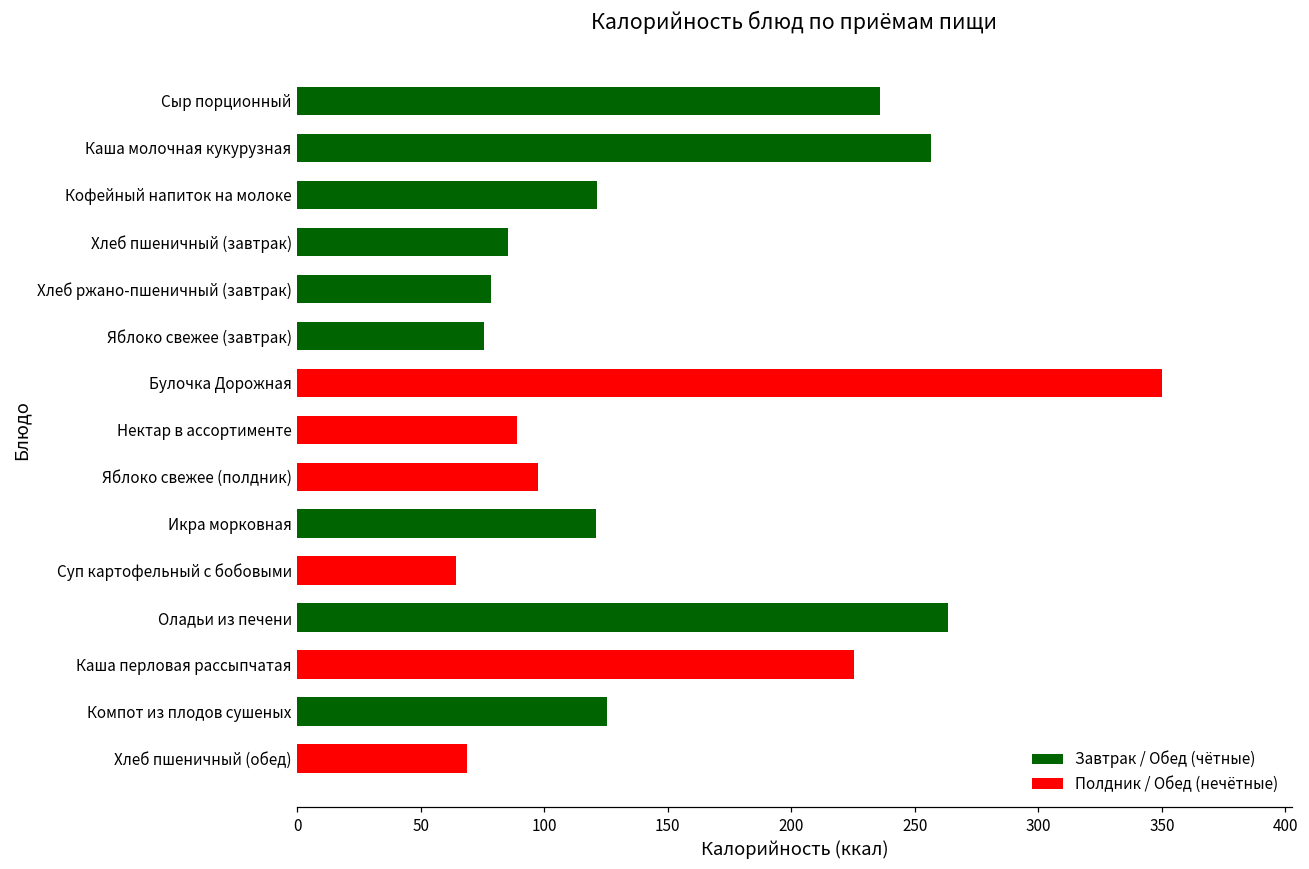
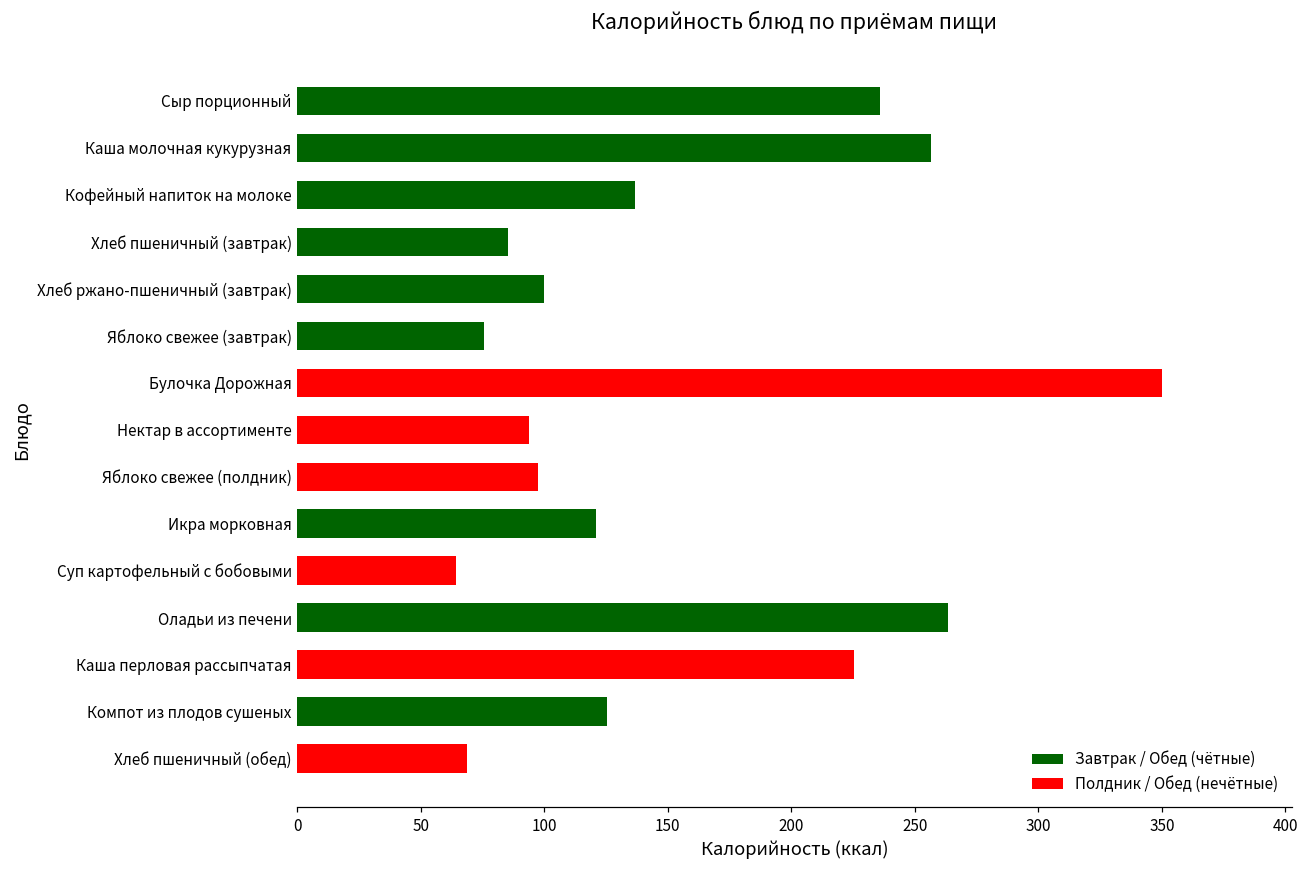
  {
    "Сыр порционный": 236,
    "Каша молочная кукурузная": 256,
-   "Кофейный напиток на молоке": 121,
+   "Кофейный напиток на молоке": 137,
    "Хлеб пшеничный (завтрак)": 85,
-   "Хлеб ржано-пшеничный (завтрак)": 79,
+   "Хлеб ржано-пшеничный (завтрак)": 100,
    "Яблоко свежее (завтрак)": 75,
    "Булочка Дорожная": 350,
-   "Нектар в ассортименте": 89,
+   "Нектар в ассортименте": 94,
    "Яблоко свежее (полдник)": 98,
    "Икра морковная": 121,
    "Суп картофельный с бобовыми": 64,
    "Оладьи из печени": 263,
    "Каша перловая рассыпчатая": 225,
    "Компот из плодов сушеных": 125,
    "Хлеб пшеничный (обед)": 69
  }
